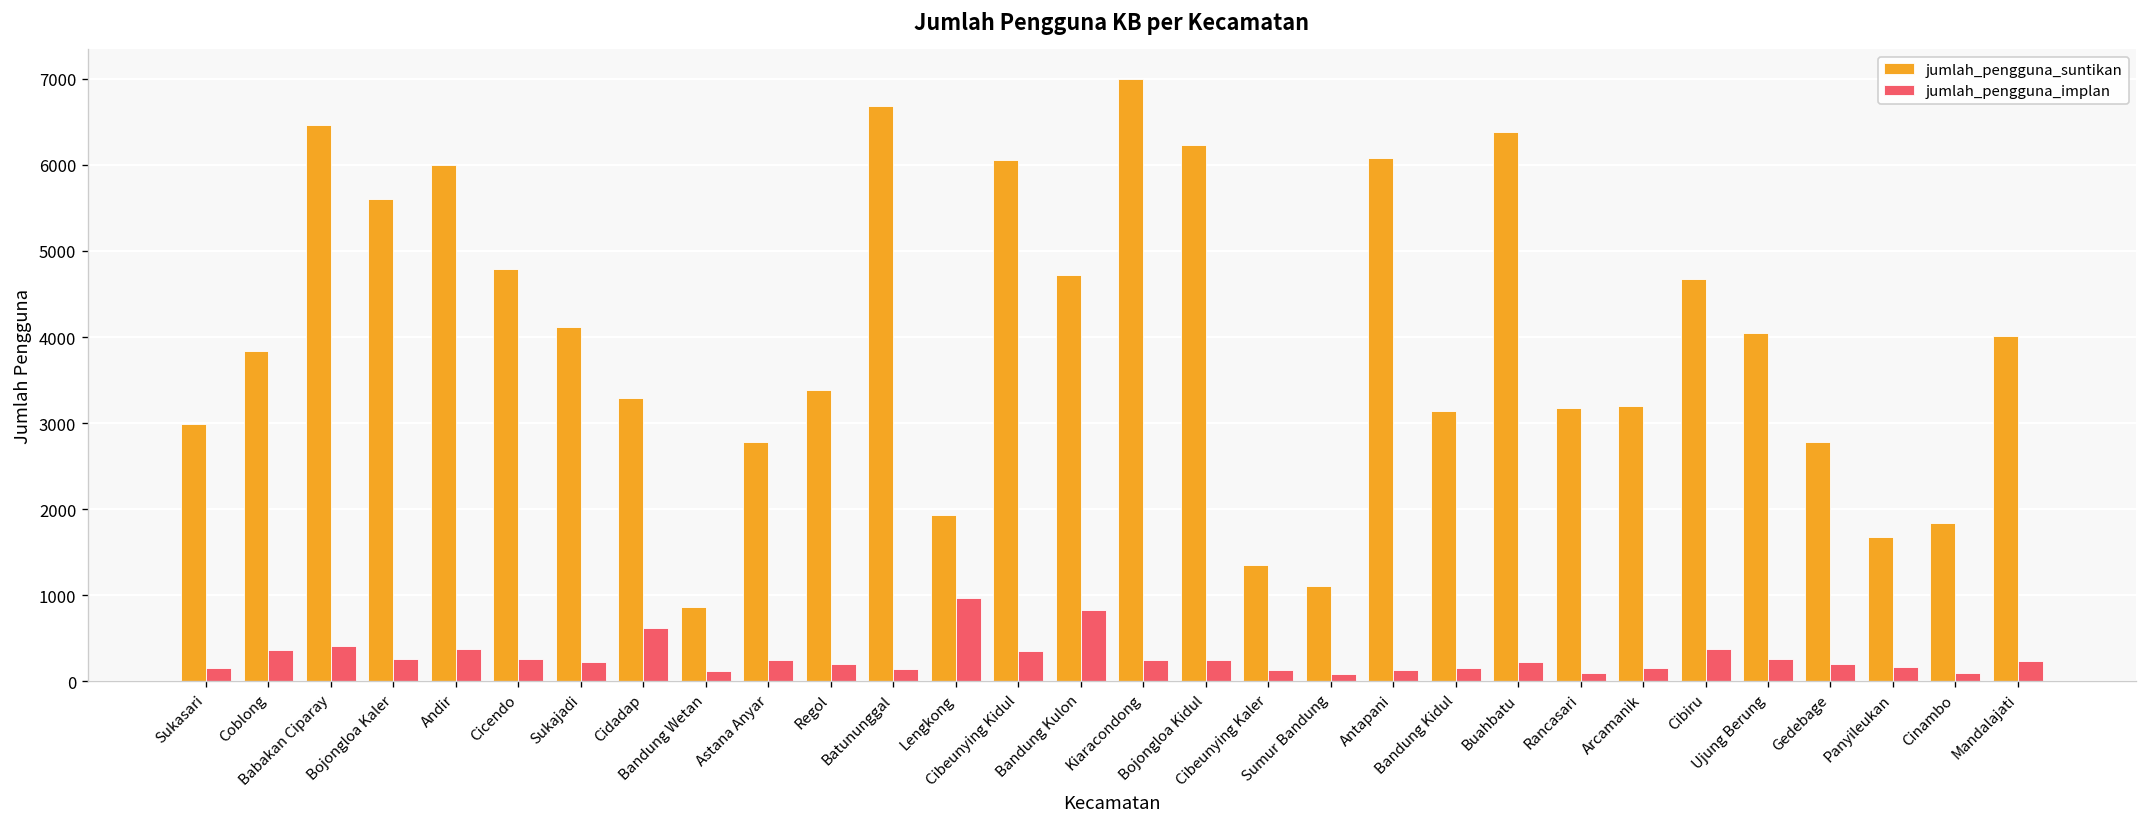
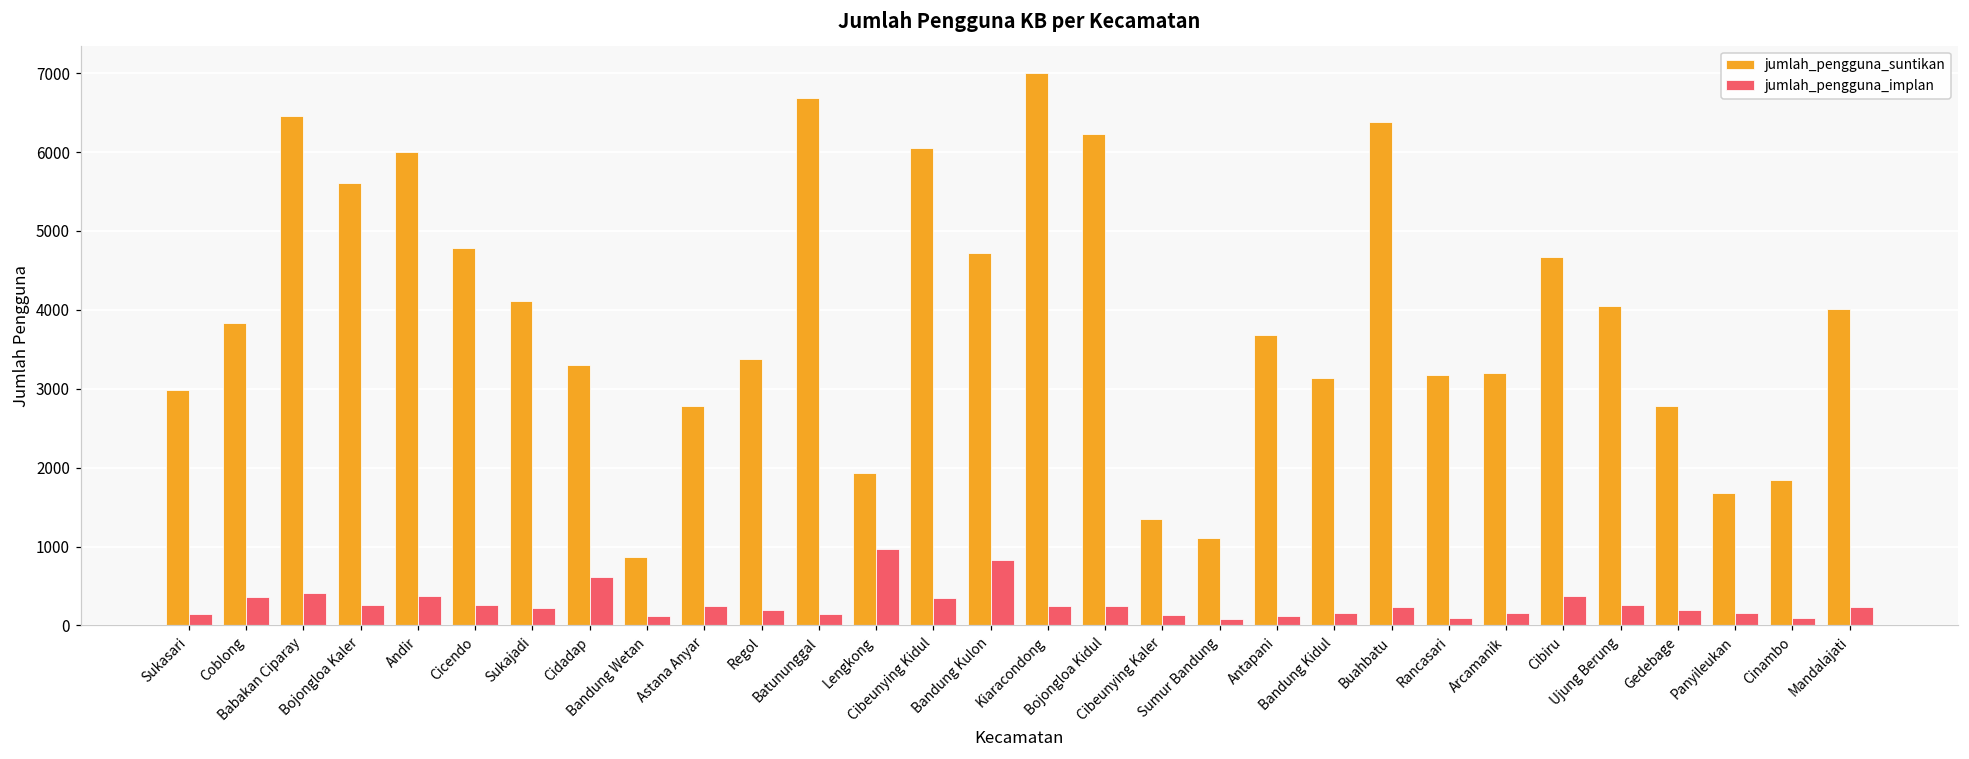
  {
    "jumlah_pengguna_suntikan": {
      "Sukasari": 3000,
      "Coblong": 3800,
      "Babakan Ciparay": 6500,
      "Bojongloa Kaler": 5600,
      "Andir": 6000,
      "Cicendo": 4800,
      "Sukajadi": 4100,
      "Cidadap": 3300,
      "Bandung Wetan": 900,
      "Astana Anyar": 2800,
      "Regol": 3400,
      "Batununggal": 6700,
      "Lengkong": 1900,
      "Cibeunying Kidul": 6100,
      "Bandung Kulon": 4700,
      "Kiaracondong": 7000,
      "Bojongloa Kidul": 6200,
      "Cibeunying Kaler": 1400,
      "Sumur Bandung": 1100,
-     "Antapani": 6100,
+     "Antapani": 3700,
      "Bandung Kidul": 3100,
      "Buahbatu": 6400,
      "Rancasari": 3200,
      "Arcamanik": 3200,
      "Cibiru": 4700,
      "Ujung Berung": 4100,
      "Gedebage": 2800,
      "Panyileukan": 1700,
      "Cinambo": 1800,
      "Mandalajati": 4000
    },
    "jumlah_pengguna_implan": {
      "Sukasari": 200,
      "Coblong": 400,
      "Babakan Ciparay": 400,
      "Bojongloa Kaler": 300,
      "Andir": 400,
      "Cicendo": 300,
      "Sukajadi": 200,
      "Cidadap": 600,
      "Bandung Wetan": 100,
      "Astana Anyar": 300,
      "Regol": 200,
      "Batununggal": 100,
      "Lengkong": 1000,
      "Cibeunying Kidul": 400,
      "Bandung Kulon": 800,
      "Kiaracondong": 200,
      "Bojongloa Kidul": 200,
      "Cibeunying Kaler": 100,
      "Sumur Bandung": 100,
      "Antapani": 100,
      "Bandung Kidul": 200,
      "Buahbatu": 200,
      "Rancasari": 100,
      "Arcamanik": 200,
      "Cibiru": 400,
      "Ujung Berung": 300,
      "Gedebage": 200,
      "Panyileukan": 200,
      "Cinambo": 100,
      "Mandalajati": 200
    }
  }
